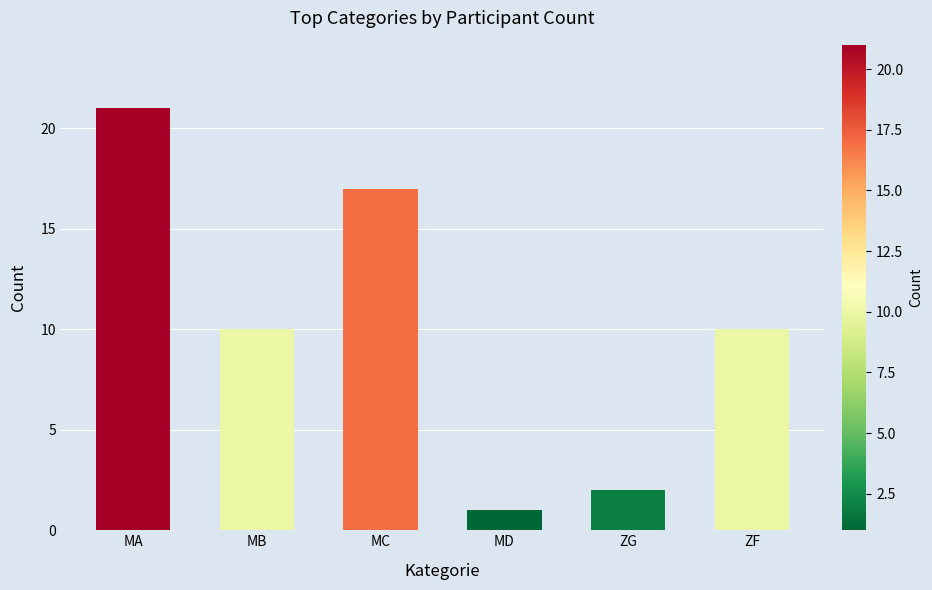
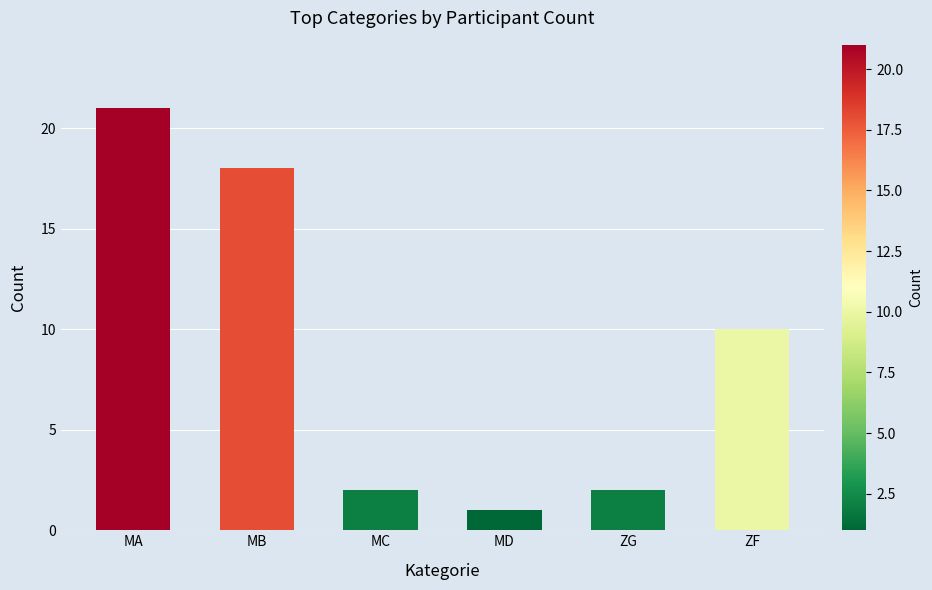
  {
    "MA": 21,
-   "MB": 10,
-   "MC": 17,
+   "MB": 18,
+   "MC": 2,
    "MD": 1,
    "ZG": 2,
    "ZF": 10
  }
